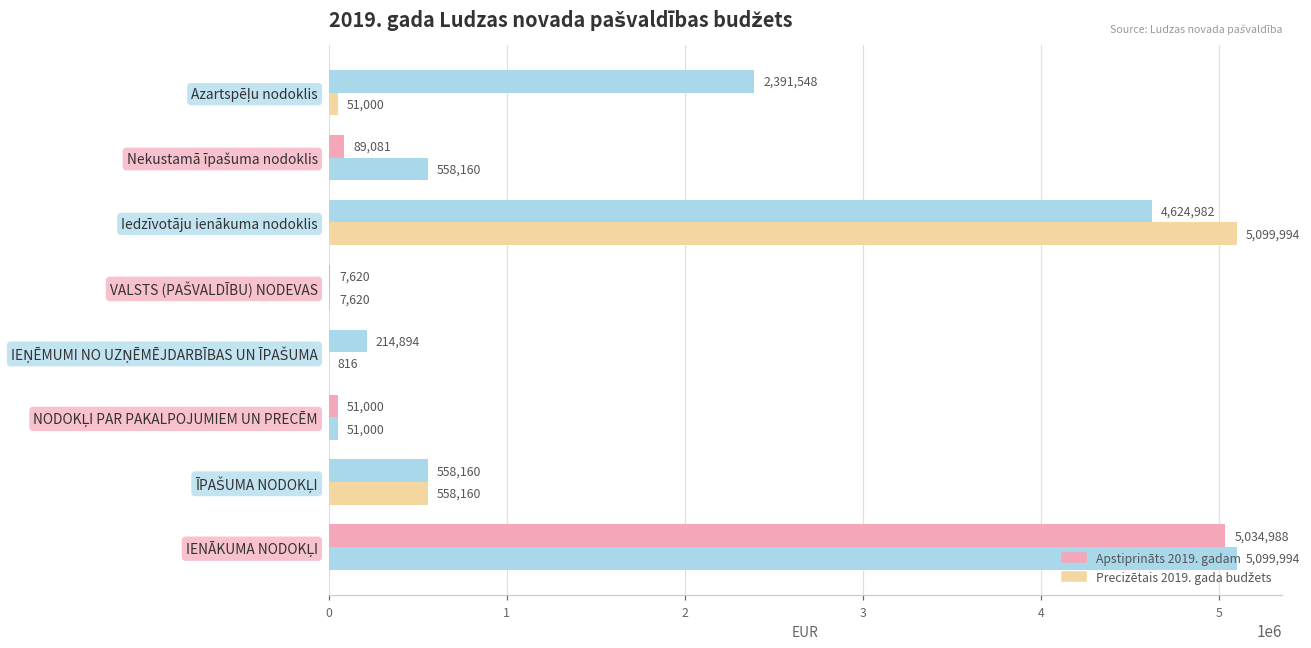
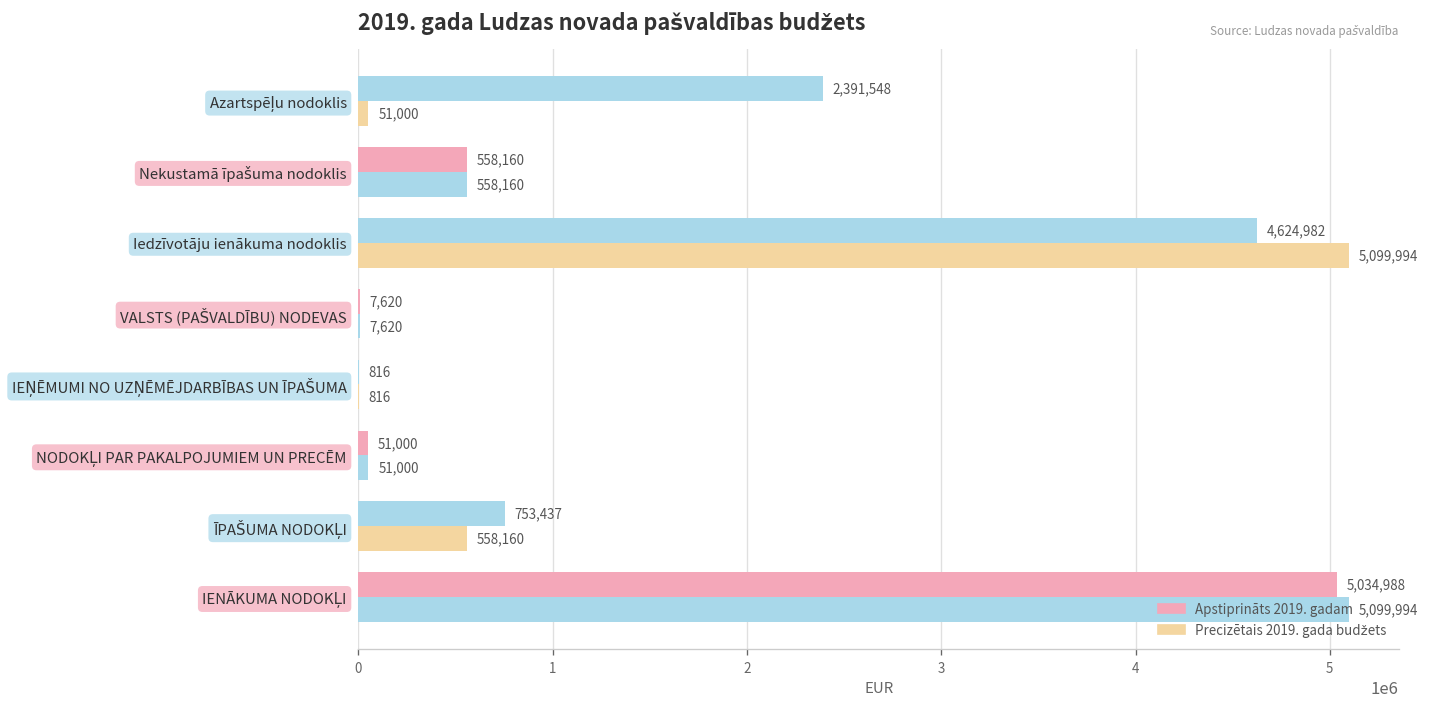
  {
    "Apstiprināts 2019. gadam": {
      "Azartspēļu nodoklis": "2,391,548",
-     "Nekustamā īpašuma nodoklis": "89,081",
+     "Nekustamā īpašuma nodoklis": "558,160",
      "Iedzīvotāju ienākuma nodoklis": "4,624,982",
      "VALSTS (PAŠVALDĪBU) NODEVAS": "7,620",
-     "IEŅĒMUMI NO UZŅĒMĒJDARBĪBAS UN ĪPAŠUMA": "214,894",
+     "IEŅĒMUMI NO UZŅĒMĒJDARBĪBAS UN ĪPAŠUMA": "816",
      "NODOKĻI PAR PAKALPOJUMIEM UN PRECĒM": "51,000",
-     "ĪPAŠUMA NODOKĻI": "558,160",
+     "ĪPAŠUMA NODOKĻI": "753,437",
      "IENĀKUMA NODOKĻI": "5,034,988"
    }
  }
